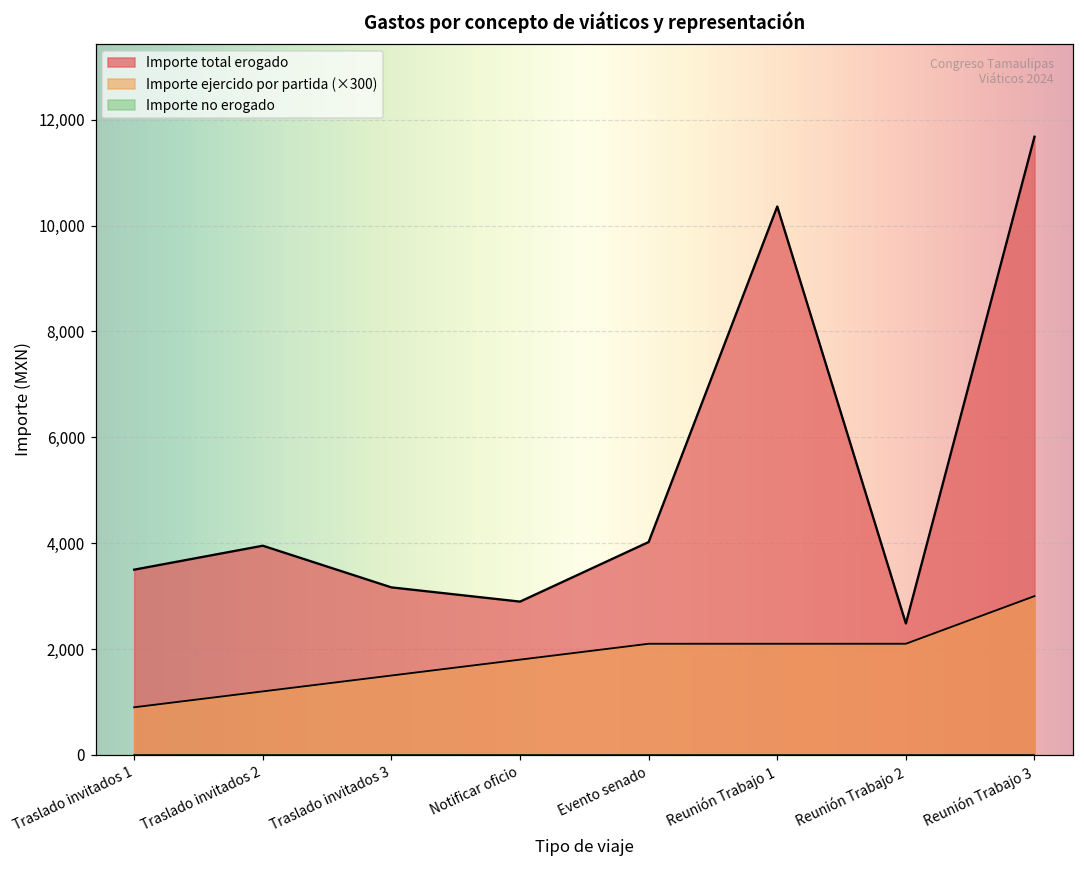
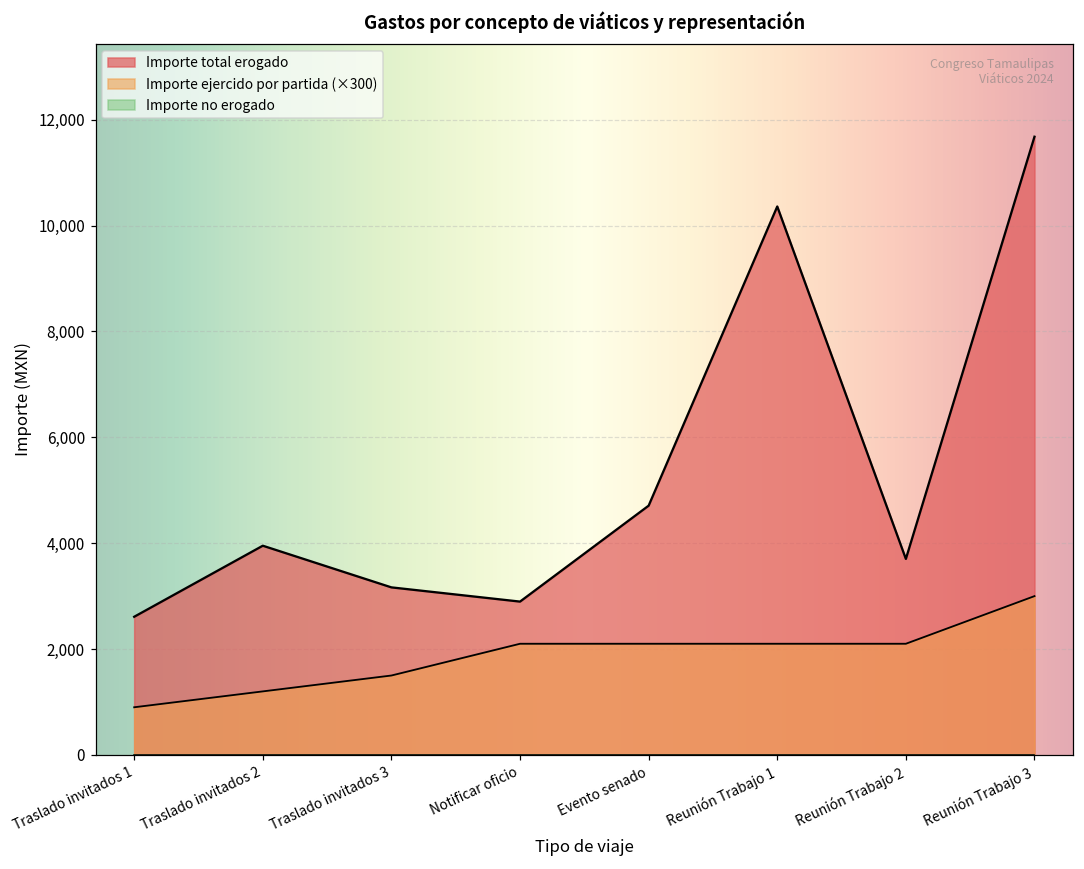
  {
    "Importe total erogado": {
-     "Traslado invitados 1": "3,500",
+     "Traslado invitados 1": "2,600",
      "Traslado invitados 2": "4,000",
      "Traslado invitados 3": "3,200",
      "Notificar oficio": "2,900",
-     "Evento senado": "4,000",
+     "Evento senado": "4,700",
      "Reunión Trabajo 1": "10,400",
-     "Reunión Trabajo 2": "2,500",
+     "Reunión Trabajo 2": "3,700",
      "Reunión Trabajo 3": "11,700"
    },
    "Importe ejercido por partida (×300)": {
      "Traslado invitados 1": "900",
      "Traslado invitados 2": "1,200",
      "Traslado invitados 3": "1,500",
-     "Notificar oficio": "1,800",
+     "Notificar oficio": "2,100",
      "Evento senado": "2,100",
      "Reunión Trabajo 1": "2,100",
      "Reunión Trabajo 2": "2,100",
      "Reunión Trabajo 3": "3,000"
    },
    "Importe no erogado": {
      "Traslado invitados 1": "0",
      "Traslado invitados 2": "0",
      "Traslado invitados 3": "0",
      "Notificar oficio": "0",
      "Evento senado": "0",
      "Reunión Trabajo 1": "0",
      "Reunión Trabajo 2": "0",
      "Reunión Trabajo 3": "0"
    }
  }
